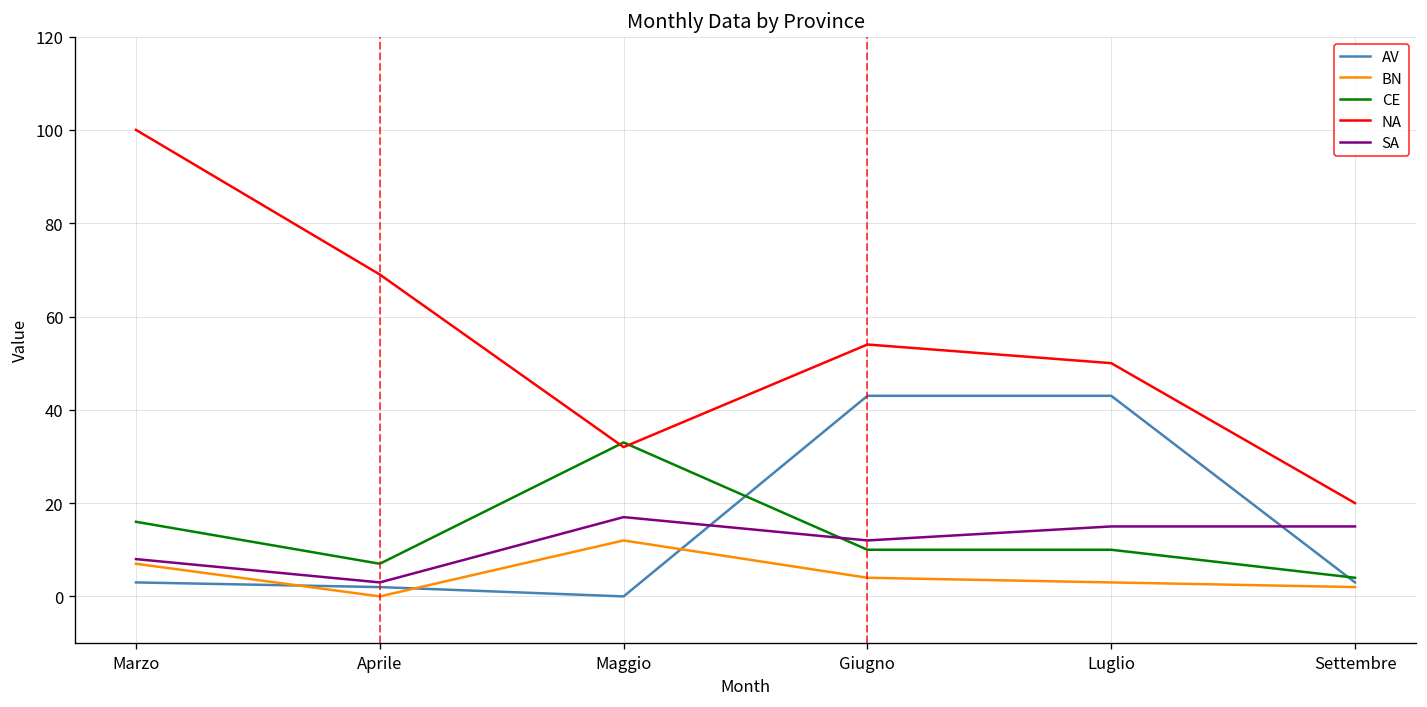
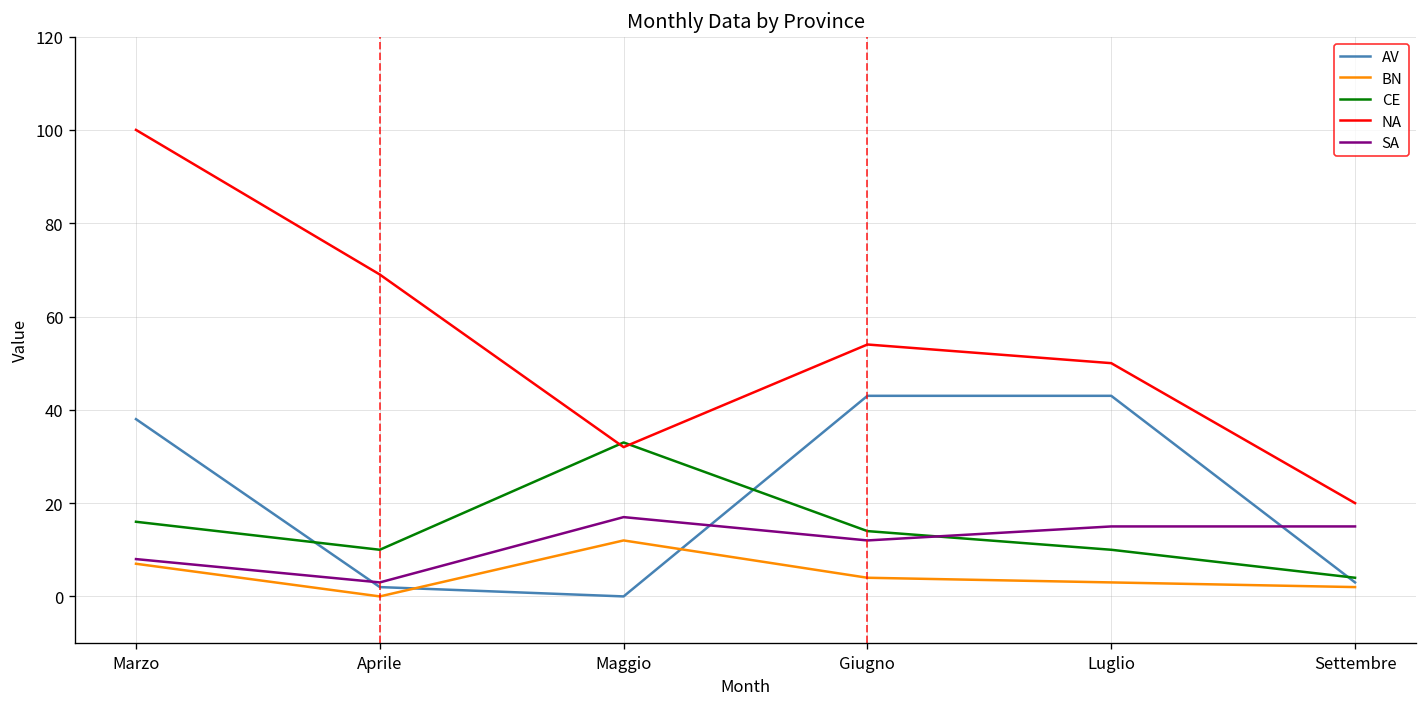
  {
    "AV": {
-     "Marzo": 3,
+     "Marzo": 38,
      "Aprile": 2,
      "Maggio": 0,
      "Giugno": 43,
      "Luglio": 43,
      "Settembre": 3
    },
    "BN": {
      "Marzo": 7,
      "Aprile": 0,
      "Maggio": 12,
      "Giugno": 4,
      "Luglio": 3,
      "Settembre": 2
    },
    "CE": {
      "Marzo": 16,
-     "Aprile": 7,
+     "Aprile": 10,
      "Maggio": 33,
-     "Giugno": 10,
+     "Giugno": 14,
      "Luglio": 10,
      "Settembre": 4
    },
    "NA": {
      "Marzo": 100,
      "Aprile": 69,
      "Maggio": 32,
      "Giugno": 54,
      "Luglio": 50,
      "Settembre": 20
    },
    "SA": {
      "Marzo": 8,
      "Aprile": 3,
      "Maggio": 17,
      "Giugno": 12,
      "Luglio": 15,
      "Settembre": 15
    }
  }
